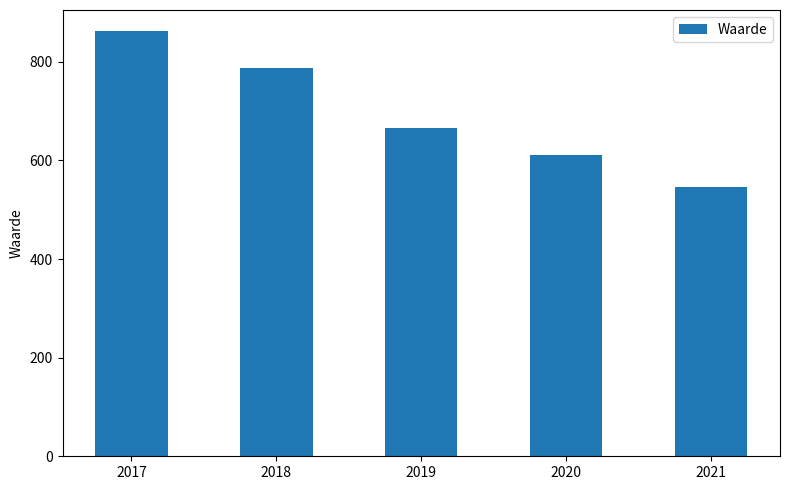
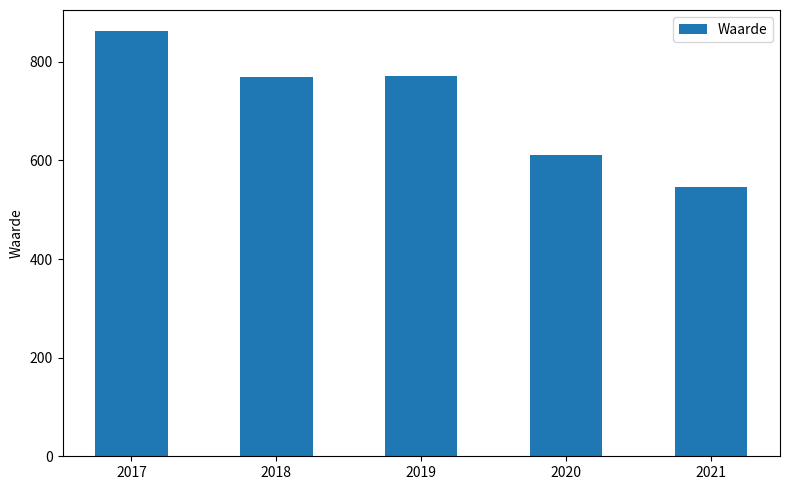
  {
    "2017": 860,
-   "2018": 790,
-   "2019": 670,
+   "2018": 770,
+   "2019": 770,
    "2020": 610,
    "2021": 550
  }
